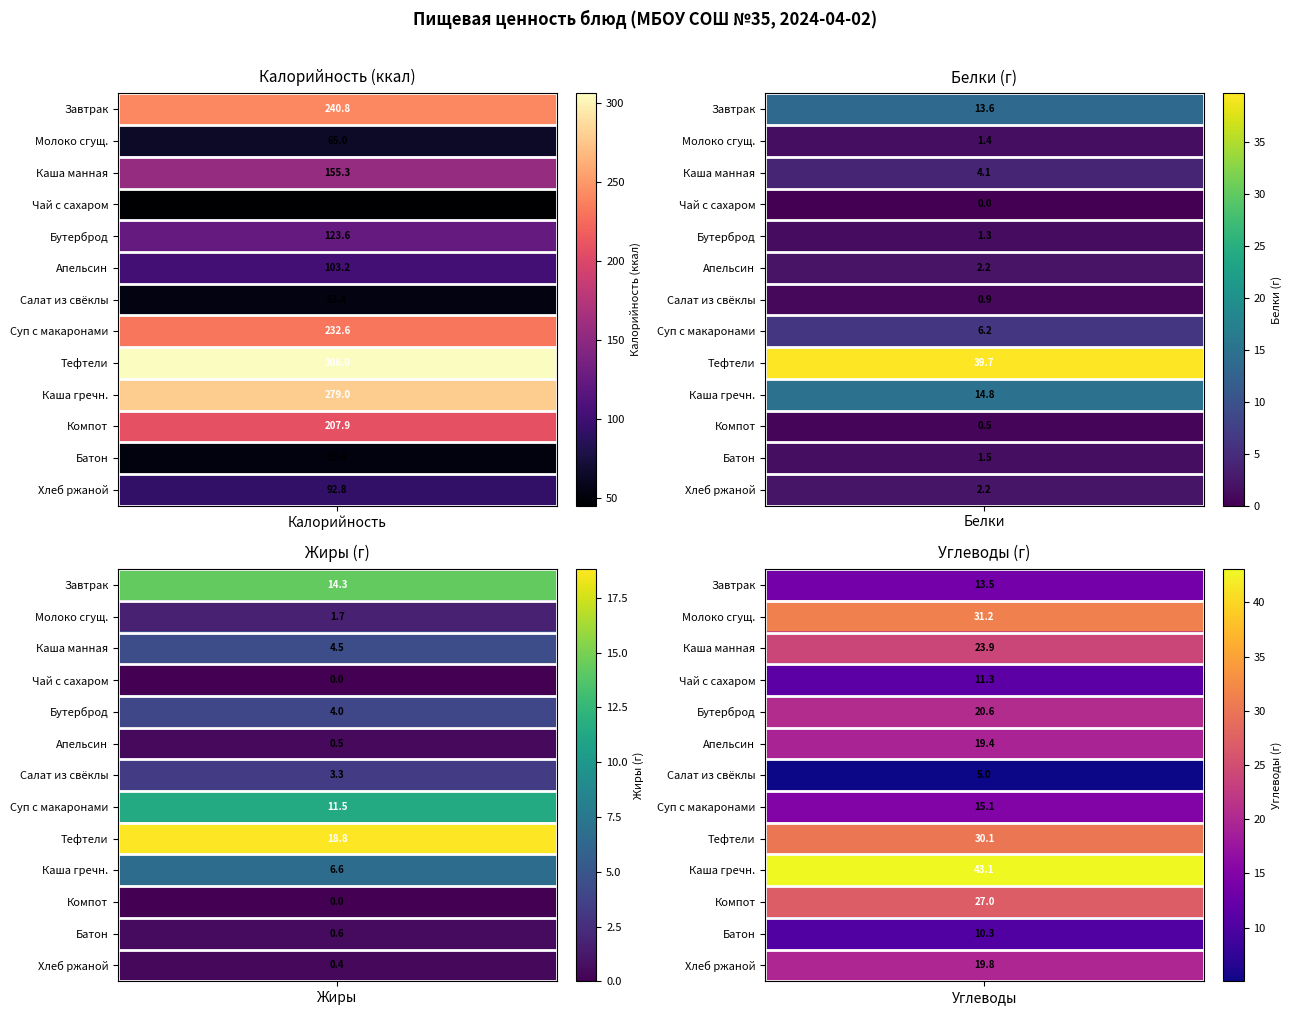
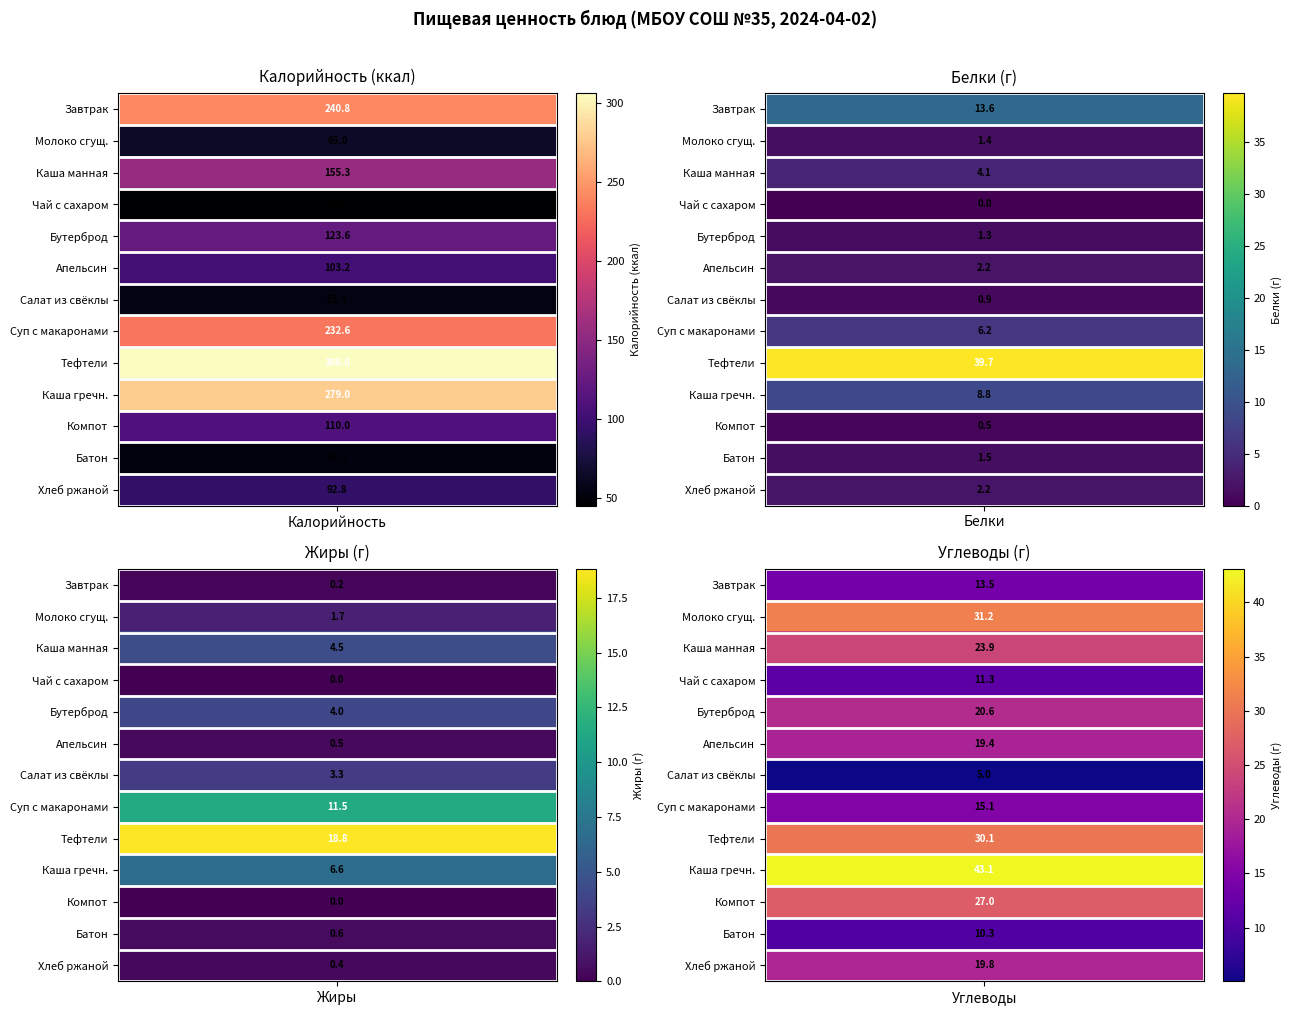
  {
    "Калорийность (ккал)": {
      "Завтрак": {
        "Калорийность": 240.8
      },
      "Каша манная": {
        "Калорийность": 155.3
      },
      "Бутерброд": {
        "Калорийность": 123.6
      },
      "Апельсин": {
        "Калорийность": 103.2
      },
      "Суп с макаронами": {
        "Калорийность": 232.6
      },
      "Тефтели": {
        "Калорийность": 306.0
      },
      "Каша гречн.": {
        "Калорийность": 279.0
      },
      "Компот": {
-       "Калорийность": 207.9
+       "Калорийность": 110.0
      },
      "Хлеб ржаной": {
        "Калорийность": 92.8
      }
    },
    "Белки (г)": {
      "Завтрак": {
        "Белки": 13.6
      },
      "Молоко сгущ.": {
        "Белки": 1.4
      },
      "Каша манная": {
        "Белки": 4.1
      },
      "Чай с сахаром": {
        "Белки": 0.0
      },
      "Бутерброд": {
        "Белки": 1.3
      },
      "Апельсин": {
        "Белки": 2.2
      },
      "Салат из свёклы": {
        "Белки": 0.9
      },
      "Суп с макаронами": {
        "Белки": 6.2
      },
      "Тефтели": {
        "Белки": 39.7
      },
      "Каша гречн.": {
-       "Белки": 14.8
+       "Белки": 8.8
      },
      "Компот": {
        "Белки": 0.5
      },
      "Батон": {
        "Белки": 1.5
      },
      "Хлеб ржаной": {
        "Белки": 2.2
      }
    },
    "Жиры (г)": {
      "Завтрак": {
-       "Жиры": 14.3
+       "Жиры": 0.2
      },
      "Молоко сгущ.": {
        "Жиры": 1.7
      },
      "Каша манная": {
        "Жиры": 4.5
      },
      "Чай с сахаром": {
        "Жиры": 0.0
      },
      "Бутерброд": {
        "Жиры": 4.0
      },
      "Апельсин": {
        "Жиры": 0.5
      },
      "Салат из свёклы": {
        "Жиры": 3.3
      },
      "Суп с макаронами": {
        "Жиры": 11.5
      },
      "Тефтели": {
        "Жиры": 18.8
      },
      "Каша гречн.": {
        "Жиры": 6.6
      },
      "Компот": {
        "Жиры": 0.0
      },
      "Батон": {
        "Жиры": 0.6
      },
      "Хлеб ржаной": {
        "Жиры": 0.4
      }
    },
    "Углеводы (г)": {
      "Завтрак": {
        "Углеводы": 13.5
      },
      "Молоко сгущ.": {
        "Углеводы": 31.2
      },
      "Каша манная": {
        "Углеводы": 23.9
      },
      "Чай с сахаром": {
        "Углеводы": 11.3
      },
      "Бутерброд": {
        "Углеводы": 20.6
      },
      "Апельсин": {
        "Углеводы": 19.4
      },
      "Салат из свёклы": {
        "Углеводы": 5.0
      },
      "Суп с макаронами": {
        "Углеводы": 15.1
      },
      "Тефтели": {
        "Углеводы": 30.1
      },
      "Каша гречн.": {
        "Углеводы": 43.1
      },
      "Компот": {
        "Углеводы": 27.0
      },
      "Батон": {
        "Углеводы": 10.3
      },
      "Хлеб ржаной": {
        "Углеводы": 19.8
      }
    }
  }
